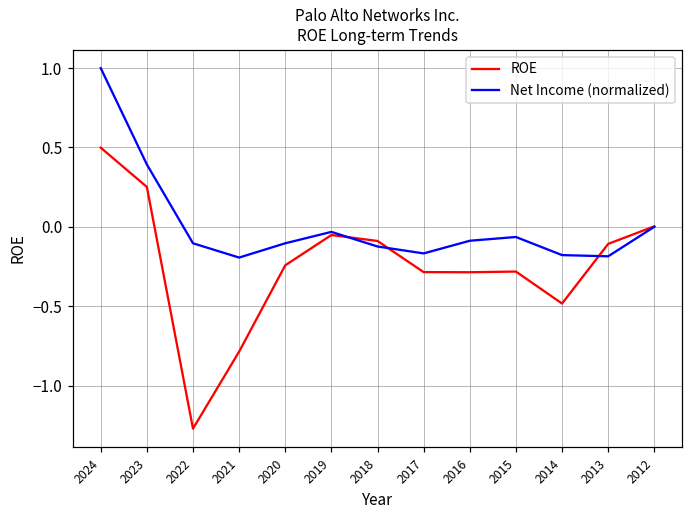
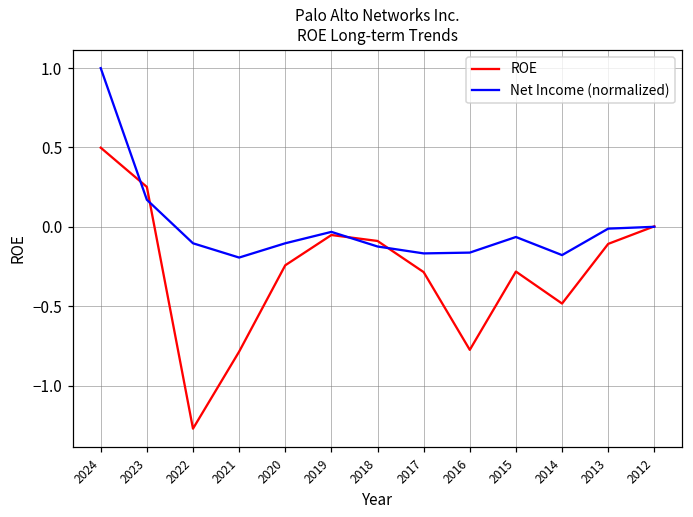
  {
    "ROE": {
      "2024": 0.50,
      "2023": 0.25,
      "2022": -1.27,
      "2021": -0.79,
      "2020": -0.24,
      "2019": -0.05,
      "2018": -0.09,
      "2017": -0.29,
-     "2016": -0.29,
+     "2016": -0.78,
      "2015": -0.28,
      "2014": -0.48,
      "2013": -0.11
    },
    "Net Income (normalized)": {
      "2024": 1.00,
-     "2023": 0.39,
+     "2023": 0.17,
      "2022": -0.10,
      "2021": -0.19,
      "2020": -0.10,
      "2019": -0.03,
      "2018": -0.12,
      "2017": -0.17,
-     "2016": -0.09,
+     "2016": -0.16,
      "2015": -0.06,
      "2014": -0.18,
-     "2013": -0.19
+     "2013": -0.01
    }
  }
